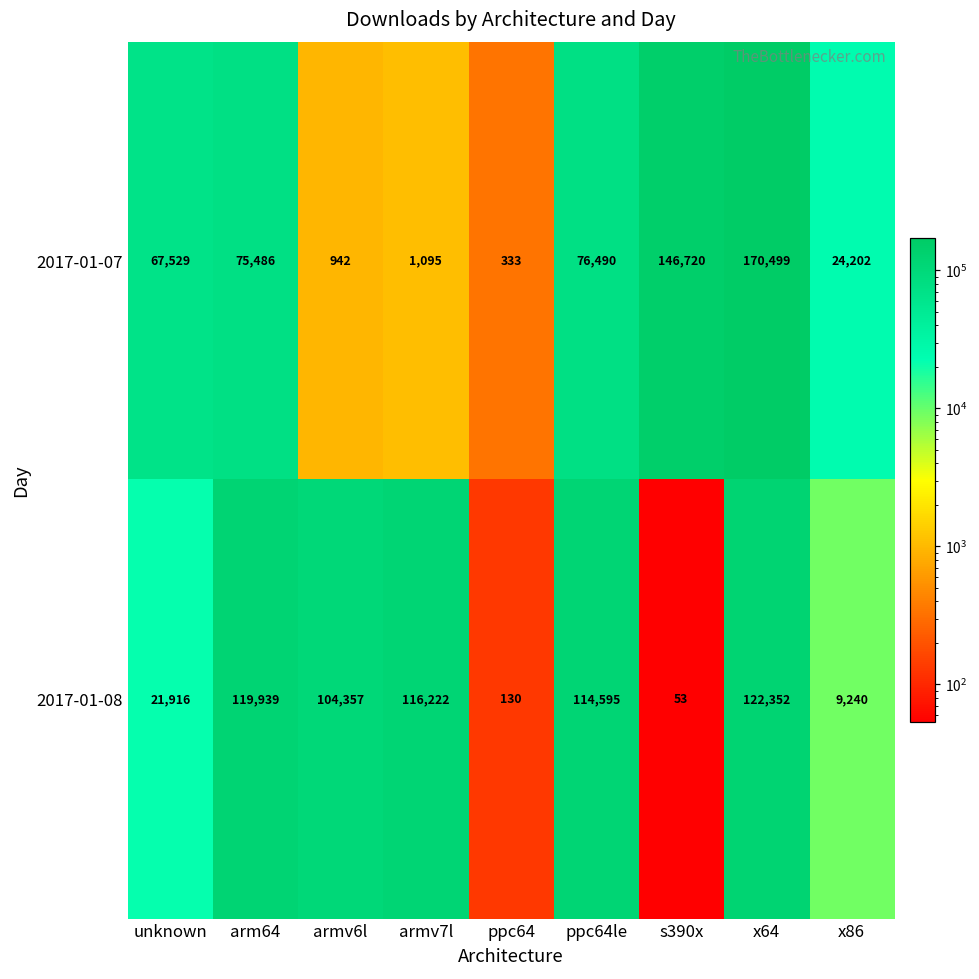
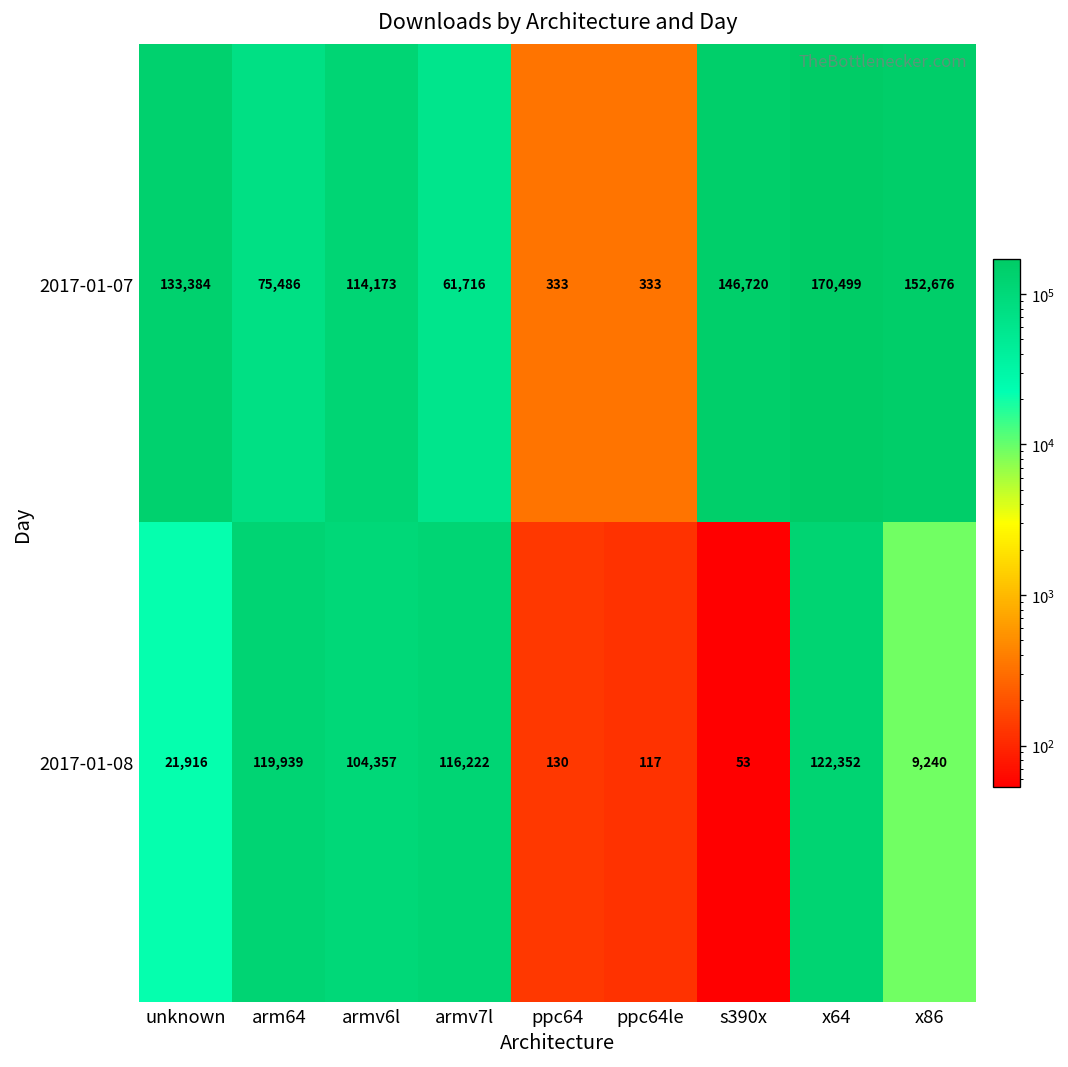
  {
    "2017-01-07": {
-     "unknown": "67,529",
+     "unknown": "133,384",
      "arm64": "75,486",
-     "armv6l": "942",
-     "armv7l": "1,095",
+     "armv6l": "114,173",
+     "armv7l": "61,716",
      "ppc64": "333",
-     "ppc64le": "76,490",
+     "ppc64le": "333",
      "s390x": "146,720",
      "x64": "170,499",
-     "x86": "24,202"
+     "x86": "152,676"
    },
    "2017-01-08": {
      "unknown": "21,916",
      "arm64": "119,939",
      "armv6l": "104,357",
      "armv7l": "116,222",
      "ppc64": "130",
-     "ppc64le": "114,595",
+     "ppc64le": "117",
      "s390x": "53",
      "x64": "122,352",
      "x86": "9,240"
    }
  }
